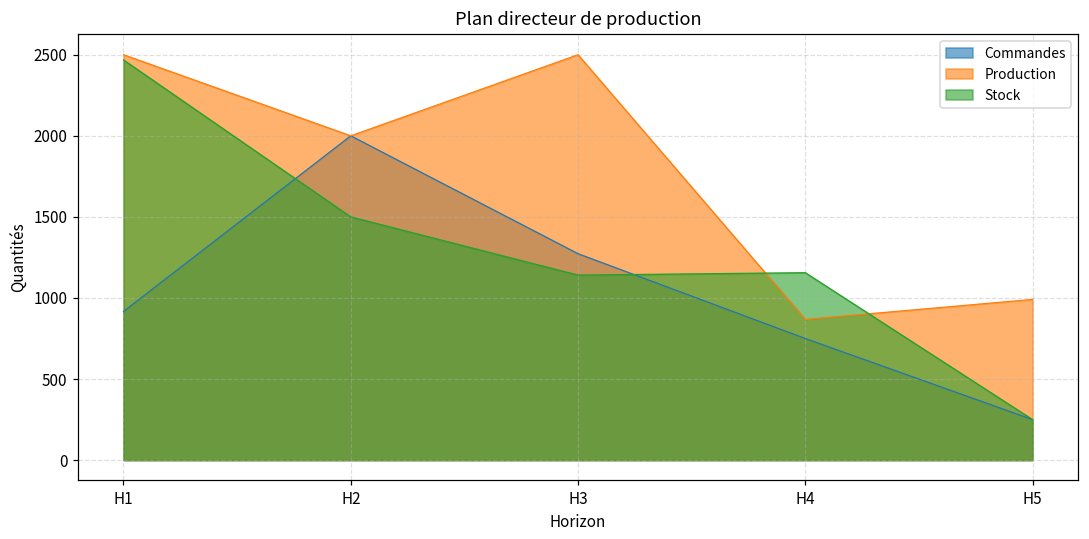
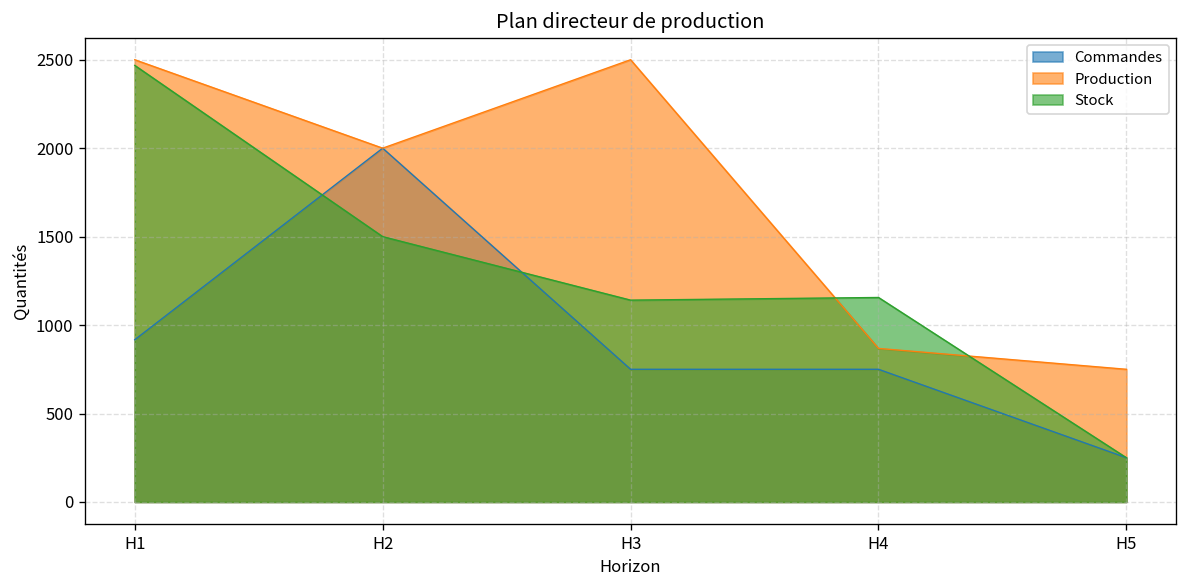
  {
    "Commandes": {
      "H1": 920,
-     "H3": 1270,
+     "H3": 750,
      "H4": 750
    },
    "Production": {
      "H1": 2500,
      "H3": 2500,
      "H4": 870,
-     "H5": 990
+     "H5": 750
    },
    "Stock": {
      "H1": 2470,
      "H2": 1500,
      "H3": 1140,
      "H4": 1160
    }
  }
